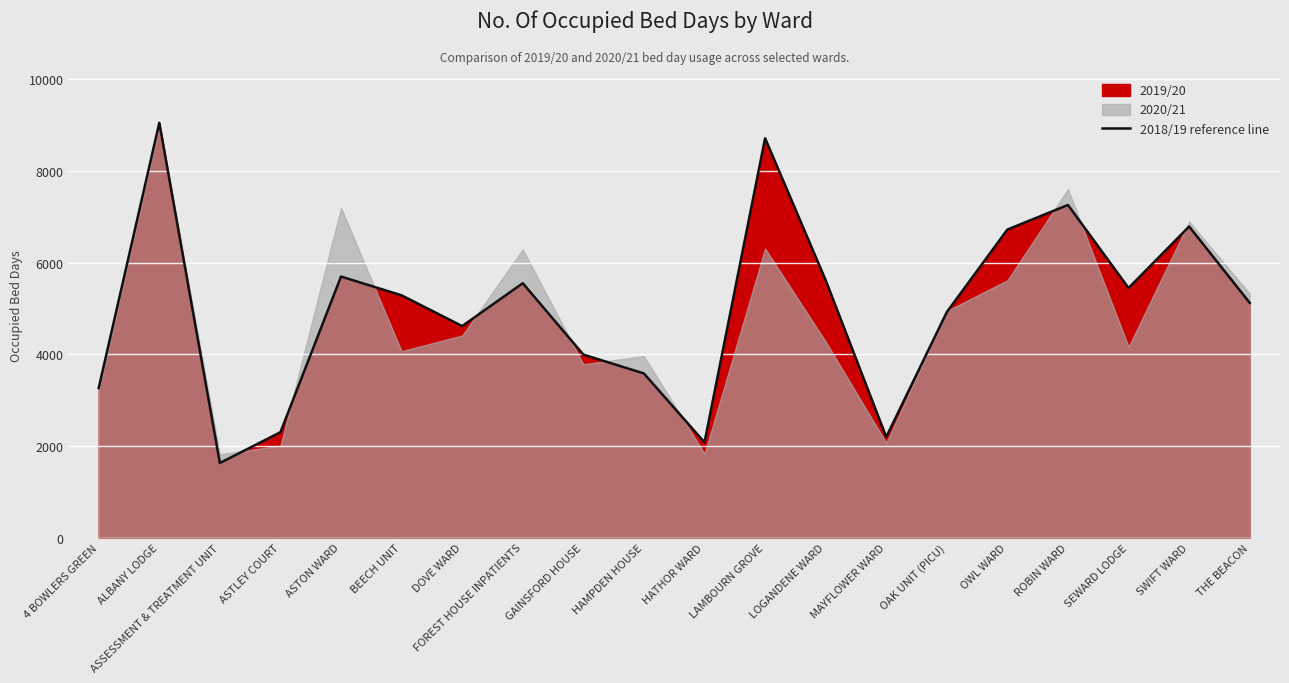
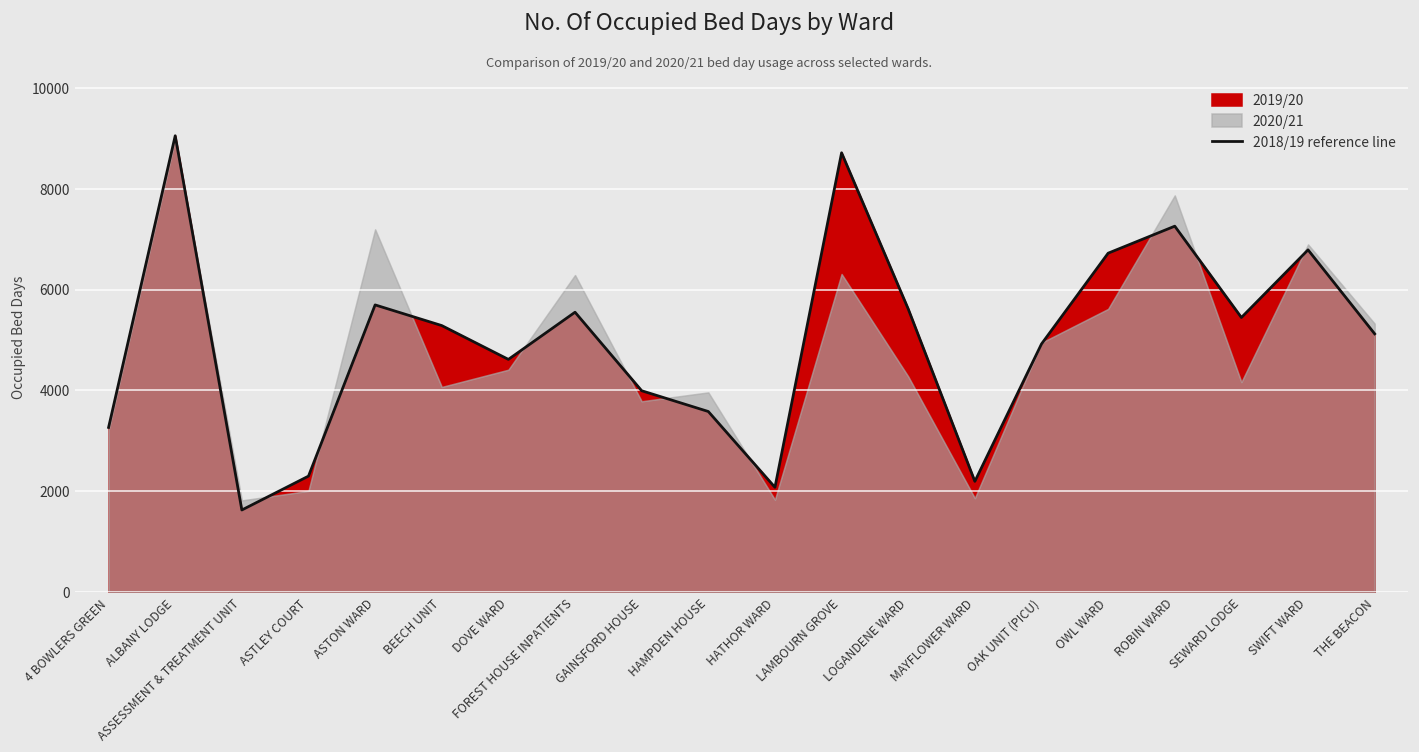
  {
    "2019/20": {
      "4 BOWLERS GREEN": 3300,
      "ALBANY LODGE": 9100,
      "ASSESSMENT & TREATMENT UNIT": 1600,
      "ASTLEY COURT": 2300,
      "ASTON WARD": 5700,
      "BEECH UNIT": 5300,
      "DOVE WARD": 4600,
      "FOREST HOUSE INPATIENTS": 5600,
      "GAINSFORD HOUSE": 4000,
      "HAMPDEN HOUSE": 3600,
      "HATHOR WARD": 2100,
      "LAMBOURN GROVE": 8700,
      "LOGANDENE WARD": 5600,
      "MAYFLOWER WARD": 2200,
      "OWL WARD": 6700,
      "ROBIN WARD": 7300,
      "SEWARD LODGE": 5400,
      "SWIFT WARD": 6800,
      "THE BEACON": 5100
    },
    "2020/21": {
      "4 BOWLERS GREEN": 3200,
      "ALBANY LODGE": 9000,
      "ASSESSMENT & TREATMENT UNIT": 1800,
      "ASTLEY COURT": 2000,
      "ASTON WARD": 7200,
      "BEECH UNIT": 4100,
      "DOVE WARD": 4400,
      "FOREST HOUSE INPATIENTS": 6300,
      "GAINSFORD HOUSE": 3800,
      "HAMPDEN HOUSE": 4000,
      "HATHOR WARD": 1800,
      "LAMBOURN GROVE": 6300,
      "LOGANDENE WARD": 4300,
-     "MAYFLOWER WARD": 2100,
+     "MAYFLOWER WARD": 1900,
      "OWL WARD": 5600,
-     "ROBIN WARD": 7600,
+     "ROBIN WARD": 7900,
      "SEWARD LODGE": 4200,
      "SWIFT WARD": 6900,
      "THE BEACON": 5300
    }
  }
